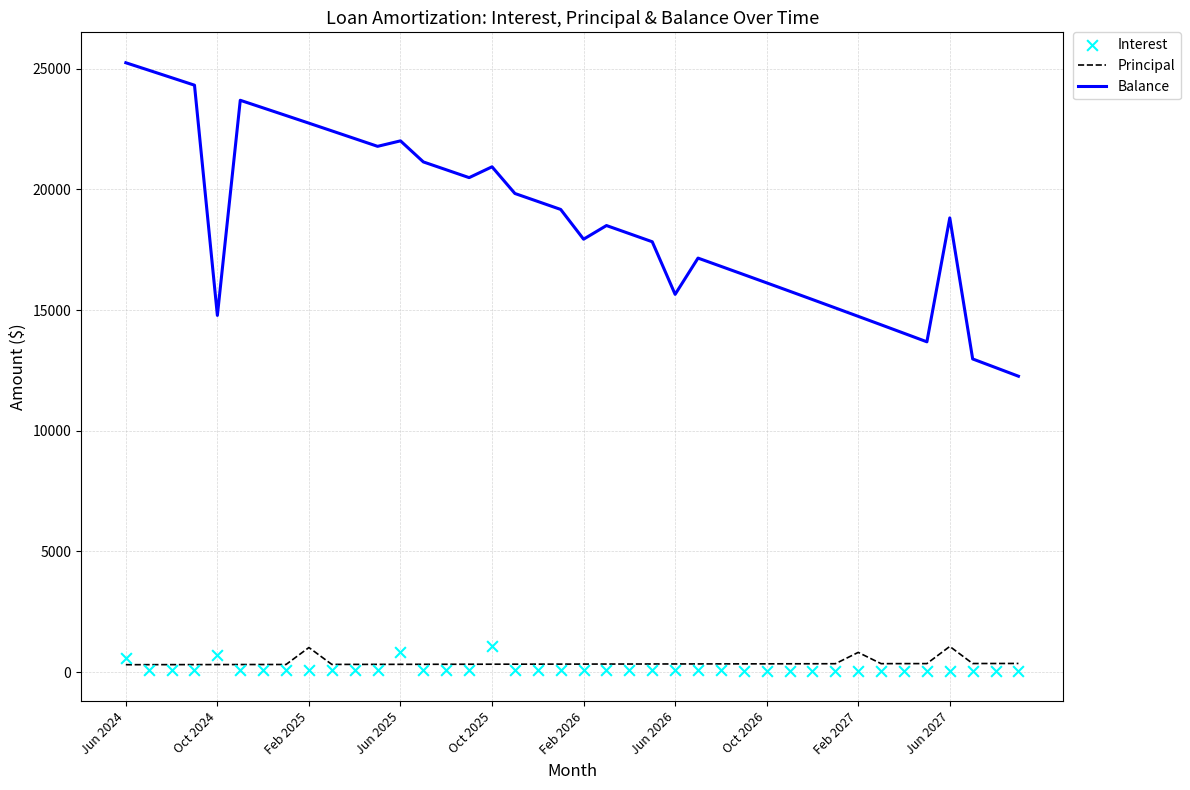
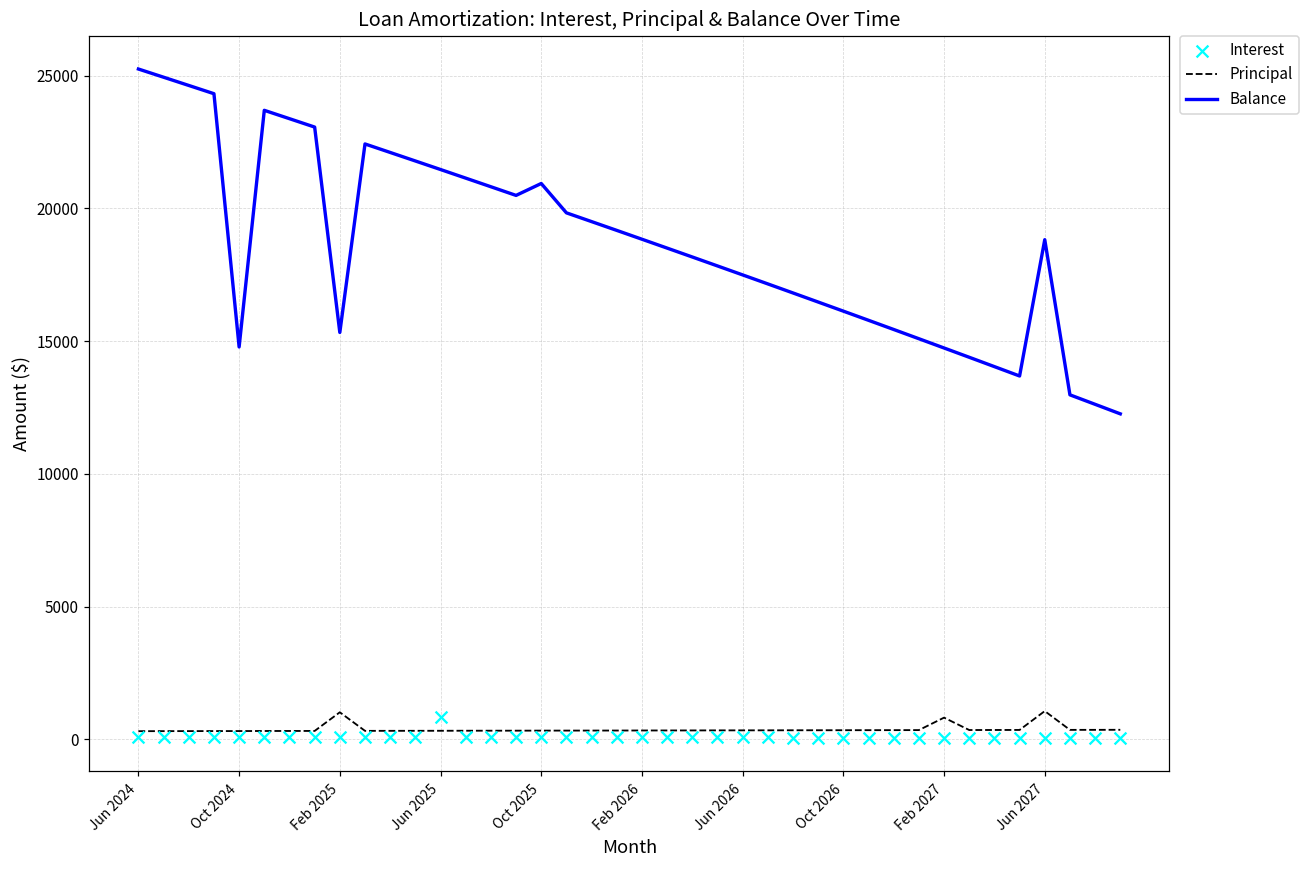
  {
    "Interest": {
-     "Jun 2024": 600,
-     "Oct 2024": 700,
-     "Oct 2025": 1100
+     "Jun 2024": 100,
+     "Oct 2024": 100,
+     "Oct 2025": 100
    },
    "Principal": {
      "Jun 2024": 300,
      "Oct 2024": 300,
      "Feb 2025": 1000,
      "Jun 2025": 300,
      "Oct 2025": 300,
      "Feb 2026": 300,
      "Jun 2026": 300,
      "Oct 2026": 300,
      "Feb 2027": 800,
      "Jun 2027": 1100
    },
    "Balance": {
      "Jun 2024": 25300,
      "Oct 2024": 14800,
-     "Feb 2025": 22700,
-     "Jun 2025": 22000,
+     "Feb 2025": 15300,
+     "Jun 2025": 21500,
      "Oct 2025": 20900,
-     "Feb 2026": 17900,
-     "Jun 2026": 15700,
+     "Feb 2026": 18800,
+     "Jun 2026": 17500,
      "Oct 2026": 16100,
      "Feb 2027": 14700,
      "Jun 2027": 18800
    }
  }
